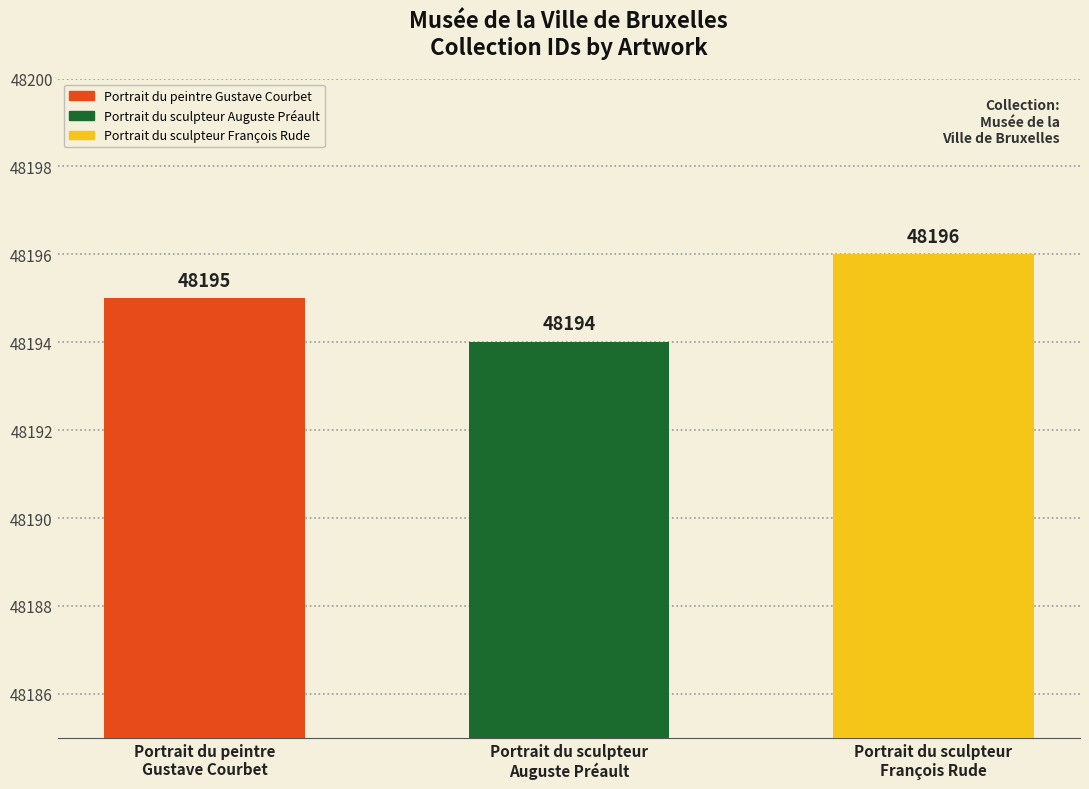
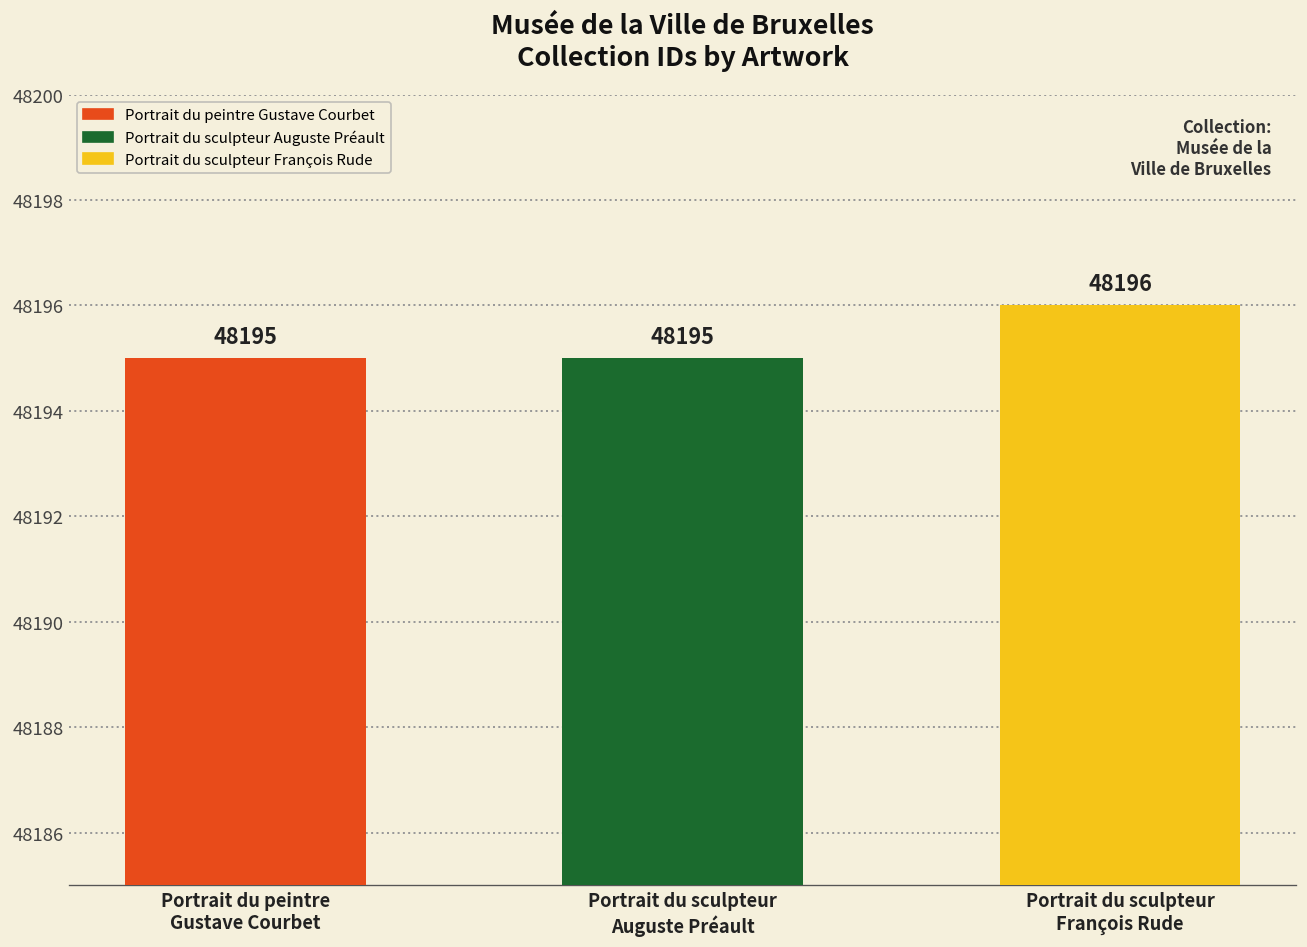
  {
    "Portrait du peintre Gustave Courbet": 48195,
-   "Portrait du sculpteur Auguste Préault": 48194,
+   "Portrait du sculpteur Auguste Préault": 48195,
    "Portrait du sculpteur François Rude": 48196
  }
